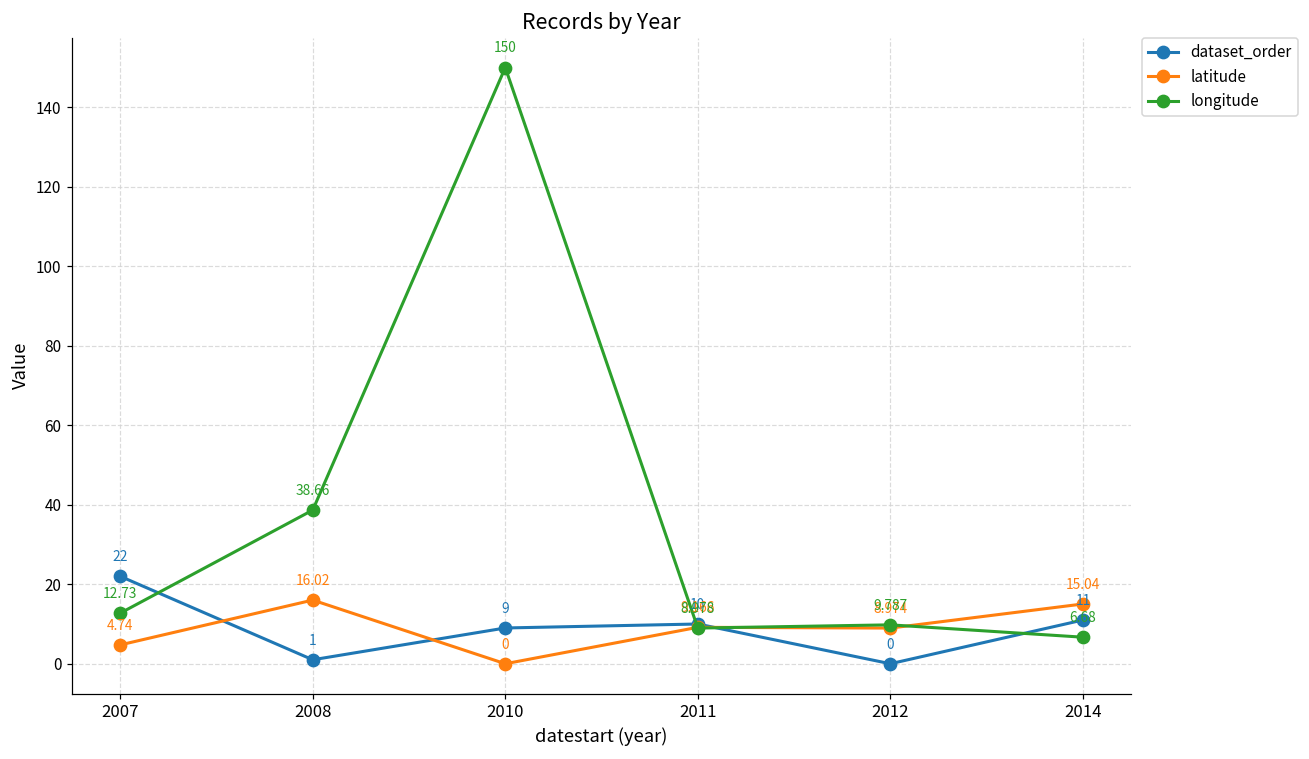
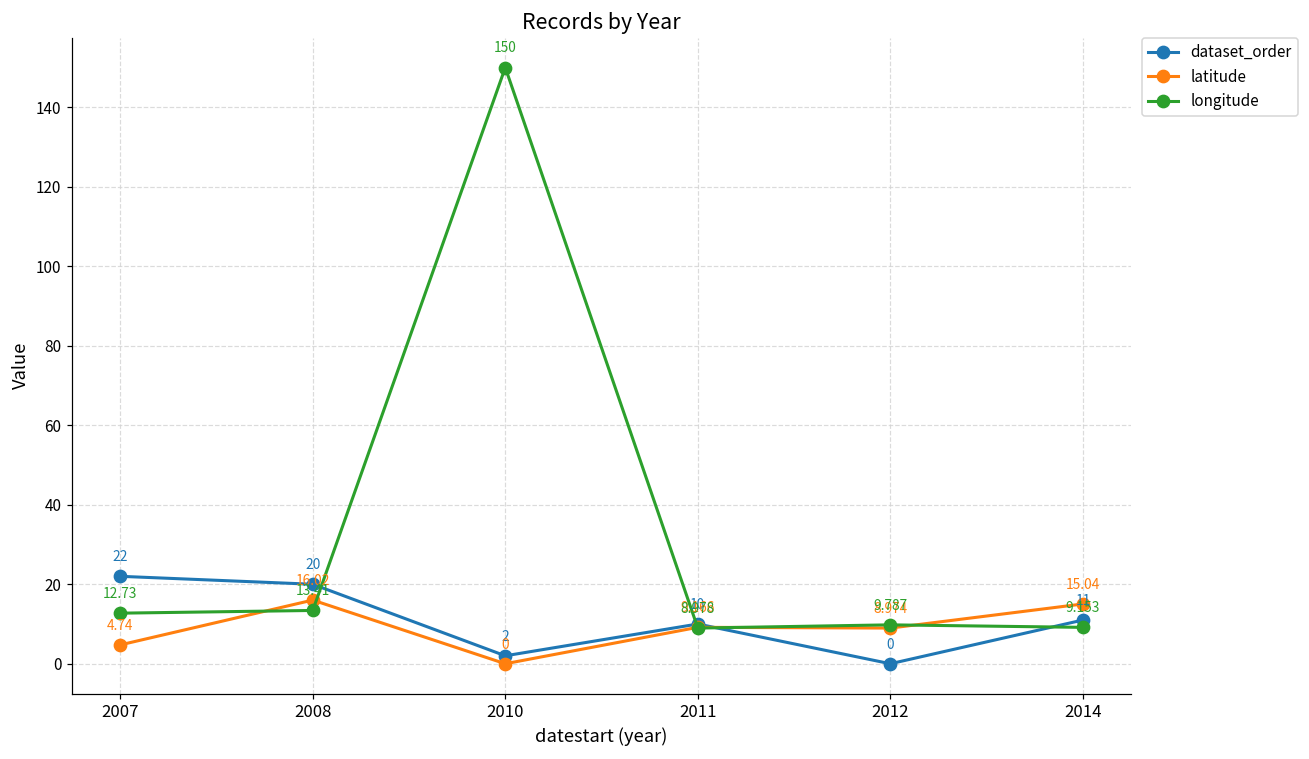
  {
    "dataset_order": {
      "2007": 22,
-     "2008": 1,
-     "2010": 9,
+     "2008": 20,
+     "2010": 2,
      "2012": 0
    },
    "latitude": {
      "2007": 4.74,
      "2014": 15.04
    },
    "longitude": {
      "2007": 12.73,
-     "2008": 38.66,
+     "2008": 13.41,
      "2010": 150,
-     "2014": 6.68
+     "2014": 9.153
    }
  }
